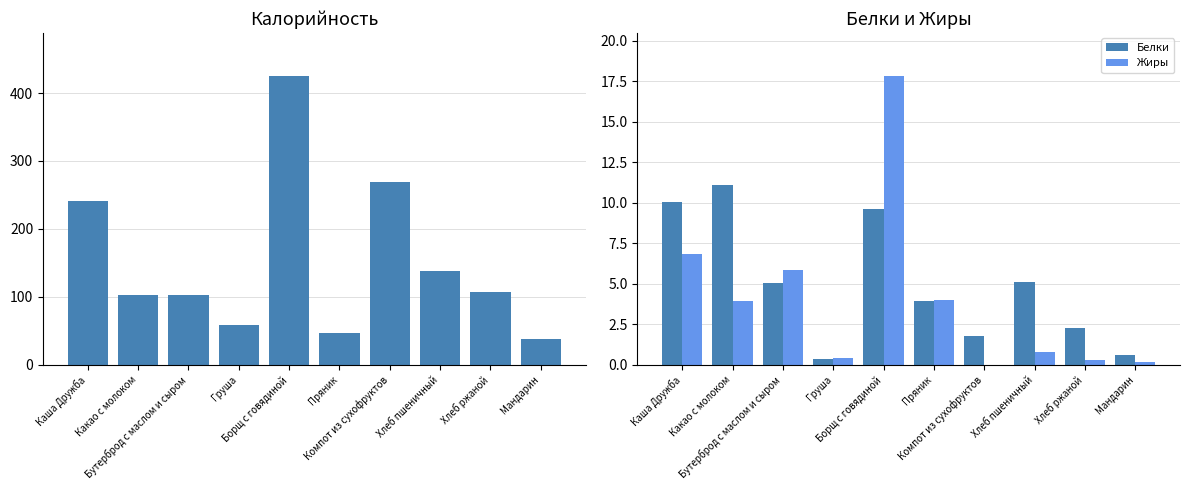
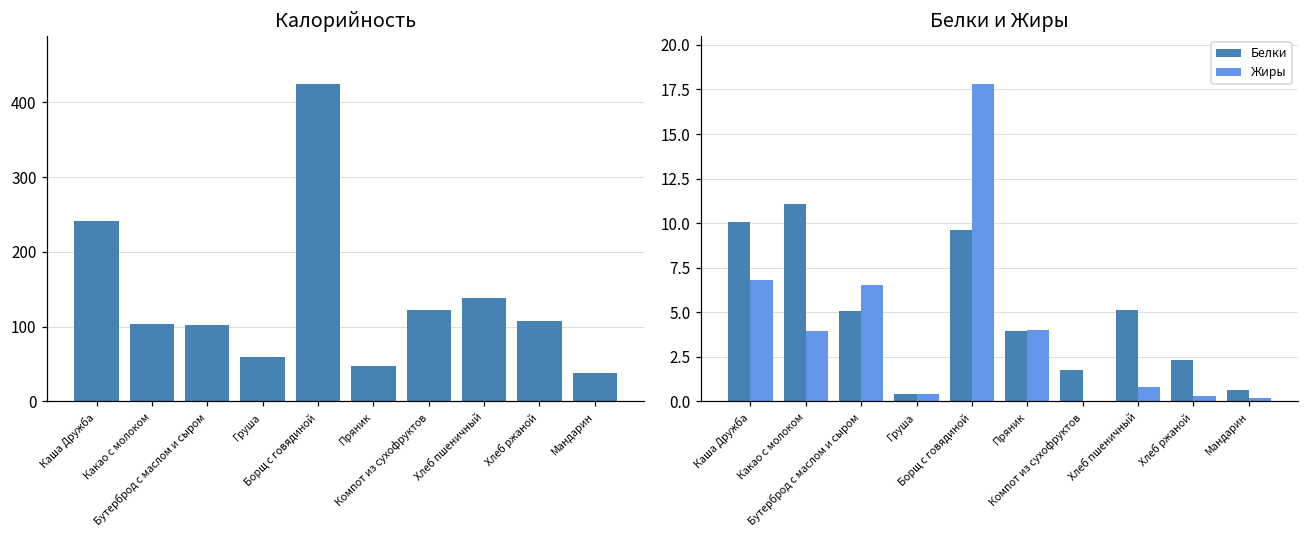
  {
    "Калорийность": {
      "Каша Дружба": 240,
      "Какао с молоком": 100,
      "Бутерброд с маслом и сыром": 100,
      "Груша": 60,
      "Борщ с говядиной": 420,
      "Пряник": 50,
-     "Компот из сухофруктов": 270,
+     "Компот из сухофруктов": 120,
      "Хлеб пшеничный": 140,
      "Хлеб ржаной": 110,
      "Мандарин": 40
    },
    "Белки и Жиры": {
      "Белки": {
        "Каша Дружба": 10.1,
        "Какао с молоком": 11.1,
        "Бутерброд с маслом и сыром": 5.1,
        "Груша": 0.4,
        "Борщ с говядиной": 9.6,
        "Пряник": 4.0,
        "Компот из сухофруктов": 1.8,
        "Хлеб пшеничный": 5.1,
        "Хлеб ржаной": 2.3,
        "Мандарин": 0.6
      },
      "Жиры": {
        "Каша Дружба": 6.8,
        "Какао с молоком": 3.9,
-       "Бутерброд с маслом и сыром": 5.9,
+       "Бутерброд с маслом и сыром": 6.5,
        "Груша": 0.4,
        "Борщ с говядиной": 17.8,
        "Пряник": 4.0,
        "Компот из сухофруктов": 0.0,
        "Хлеб пшеничный": 0.8,
        "Хлеб ржаной": 0.3,
        "Мандарин": 0.2
      }
    }
  }
